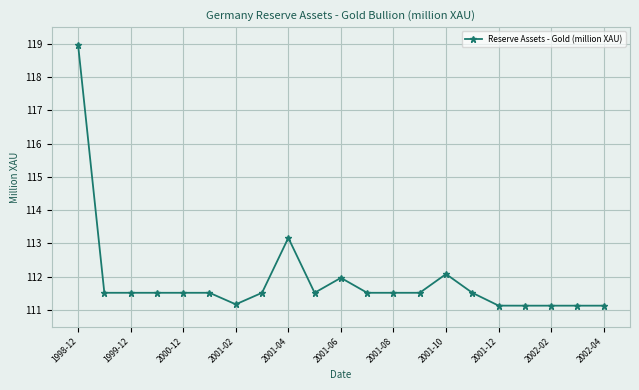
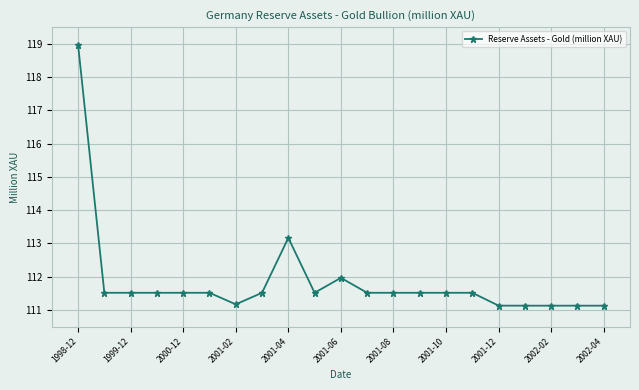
  {
    "1998-12": 119.0,
    "1999-12": 111.5,
    "2000-12": 111.5,
    "2001-02": 111.2,
    "2001-04": 113.2,
    "2001-06": 112.0,
    "2001-08": 111.5,
-   "2001-10": 112.1,
+   "2001-10": 111.5,
    "2001-12": 111.1,
    "2002-02": 111.1,
    "2002-04": 111.1
  }
